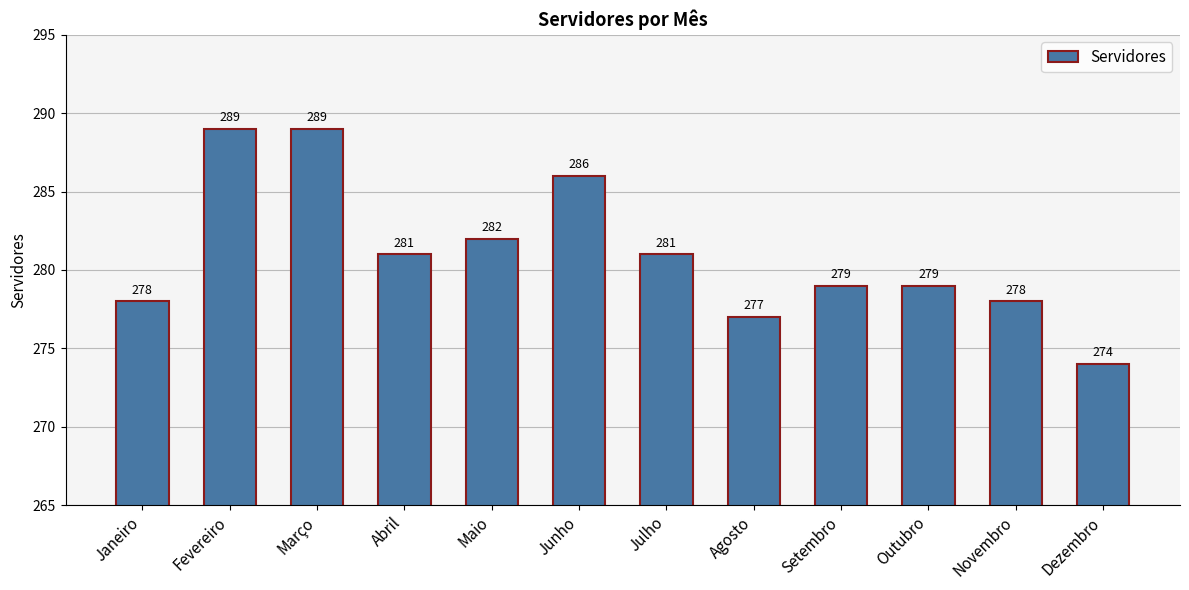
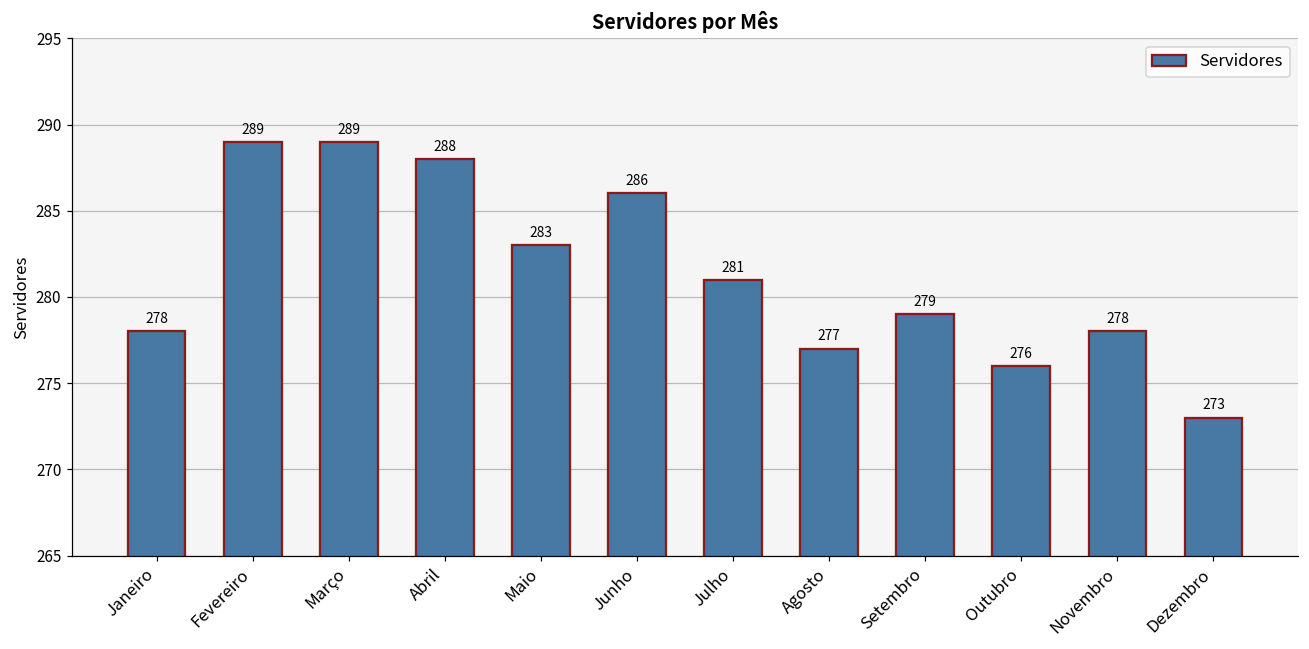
  {
    "Janeiro": 278,
    "Fevereiro": 289,
    "Março": 289,
-   "Abril": 281,
-   "Maio": 282,
+   "Abril": 288,
+   "Maio": 283,
    "Junho": 286,
    "Julho": 281,
    "Agosto": 277,
    "Setembro": 279,
-   "Outubro": 279,
+   "Outubro": 276,
    "Novembro": 278,
-   "Dezembro": 274
+   "Dezembro": 273
  }
